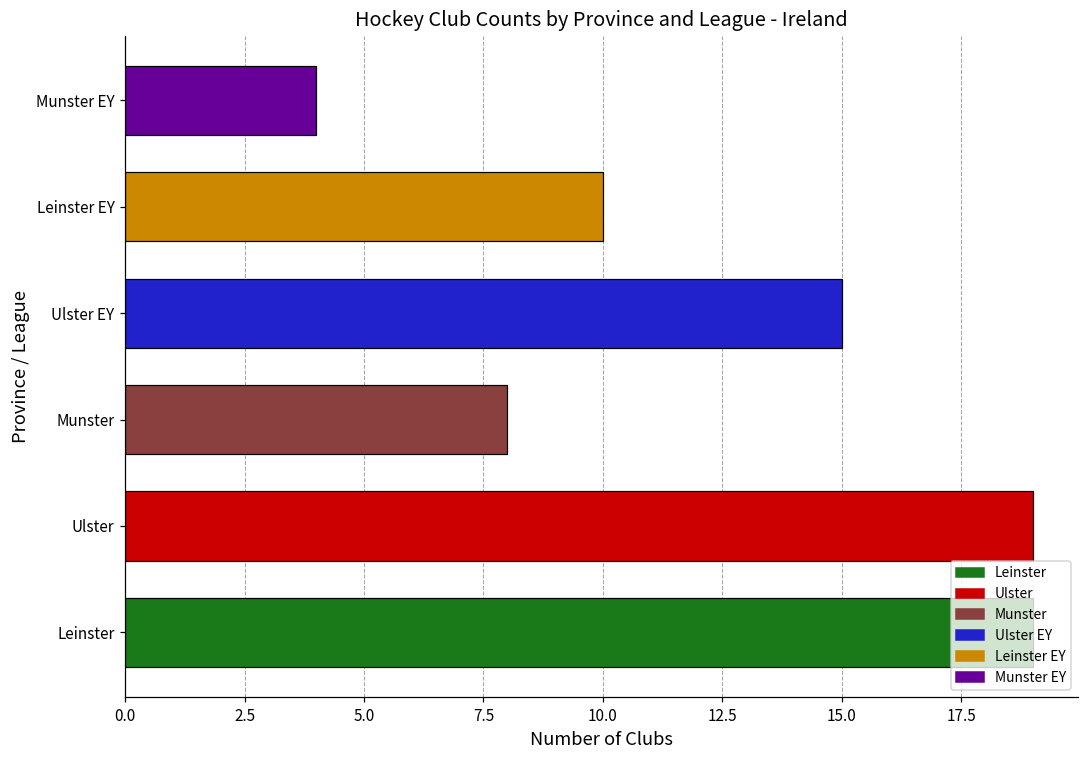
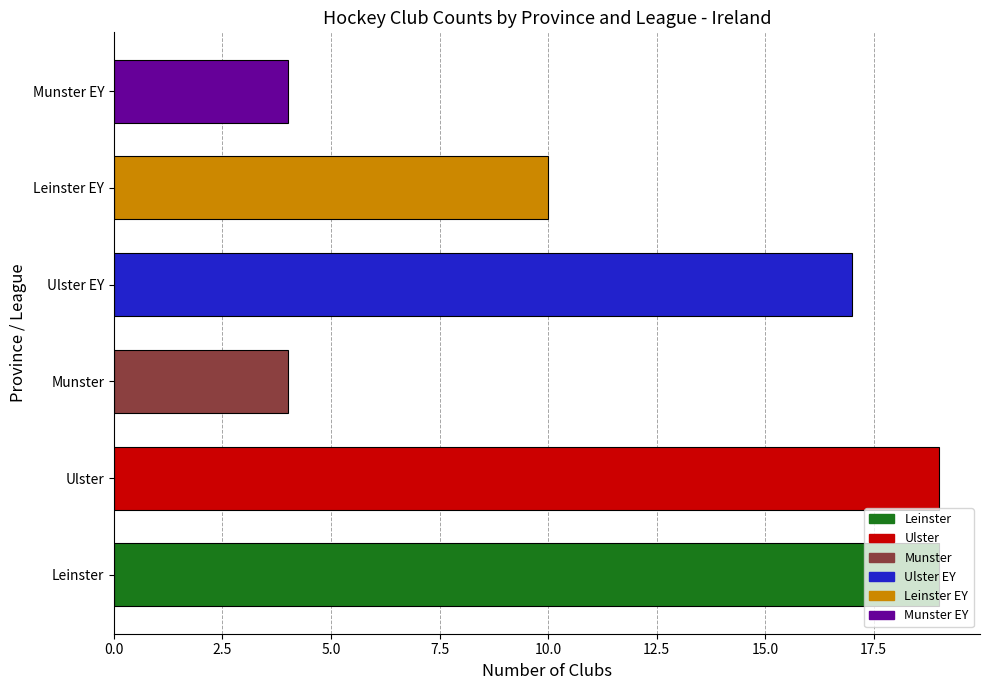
  {
    "Munster EY": 4,
    "Leinster EY": 10,
-   "Ulster EY": 15,
-   "Munster": 8,
+   "Ulster EY": 17,
+   "Munster": 4,
    "Ulster": 19
  }
